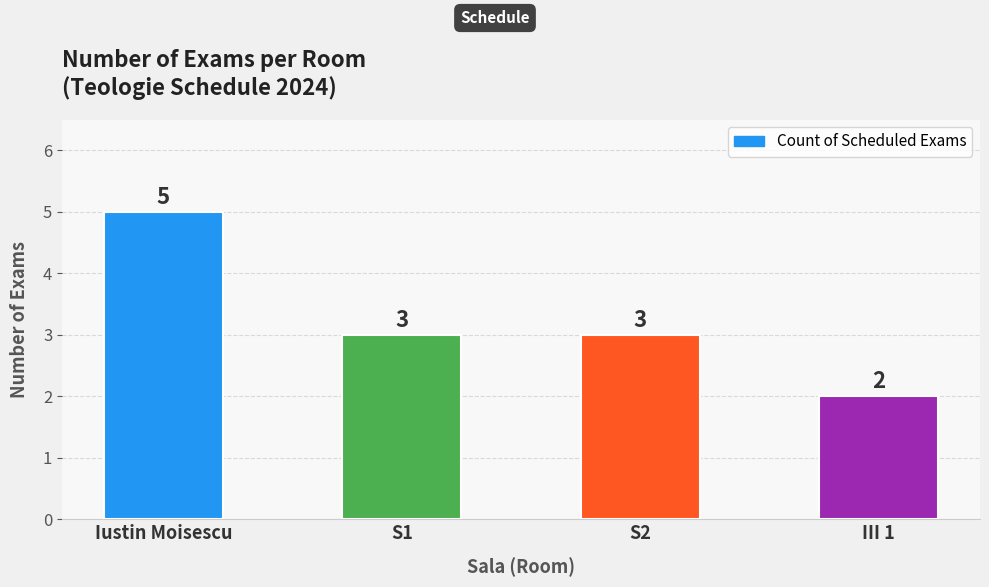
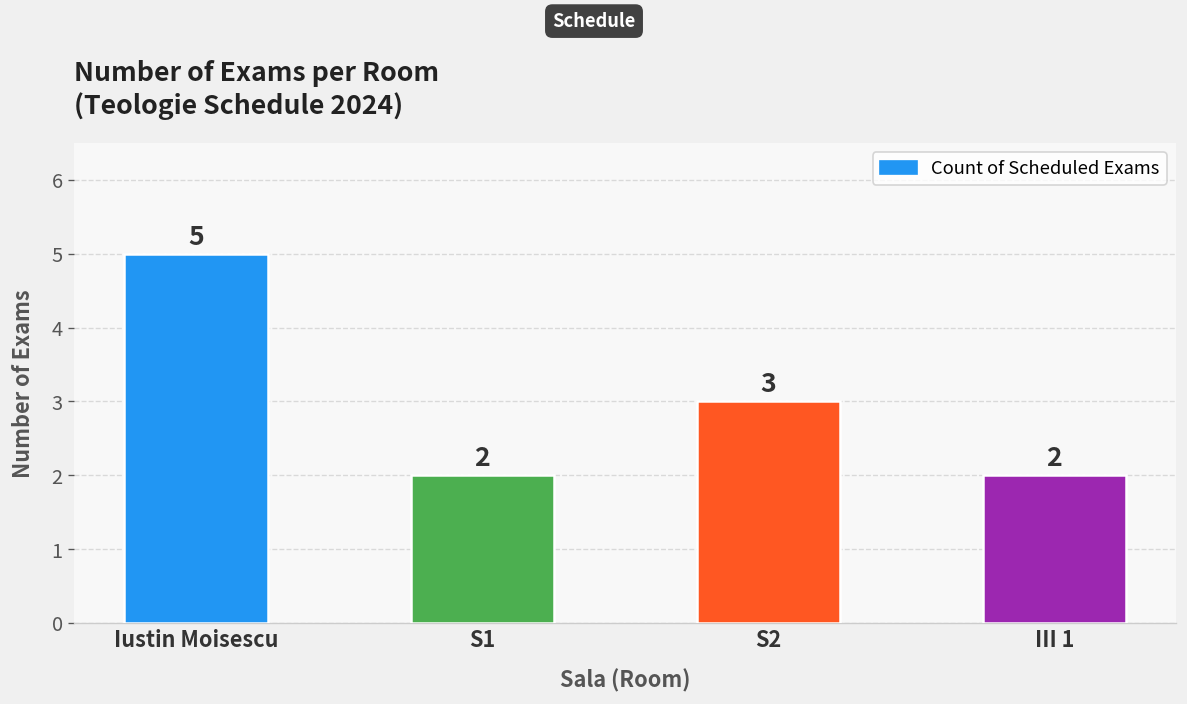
  {
    "Iustin Moisescu": 5,
-   "S1": 3,
+   "S1": 2,
    "S2": 3,
    "III 1": 2
  }
